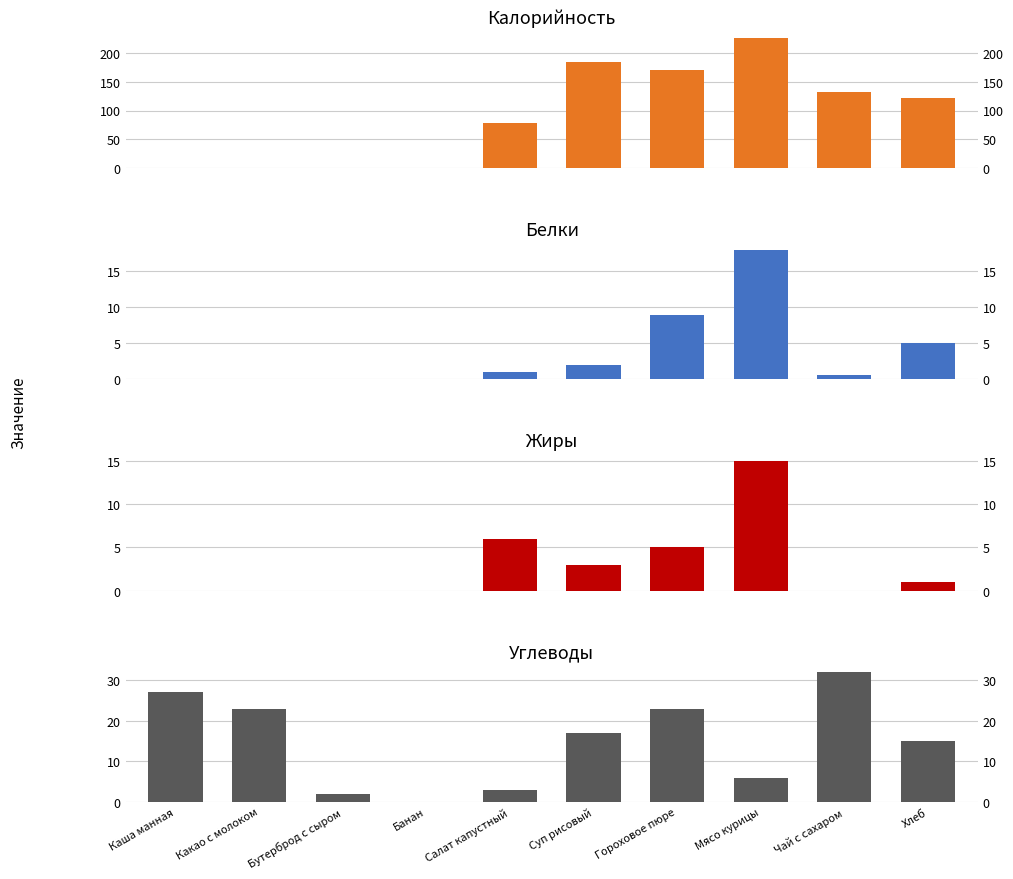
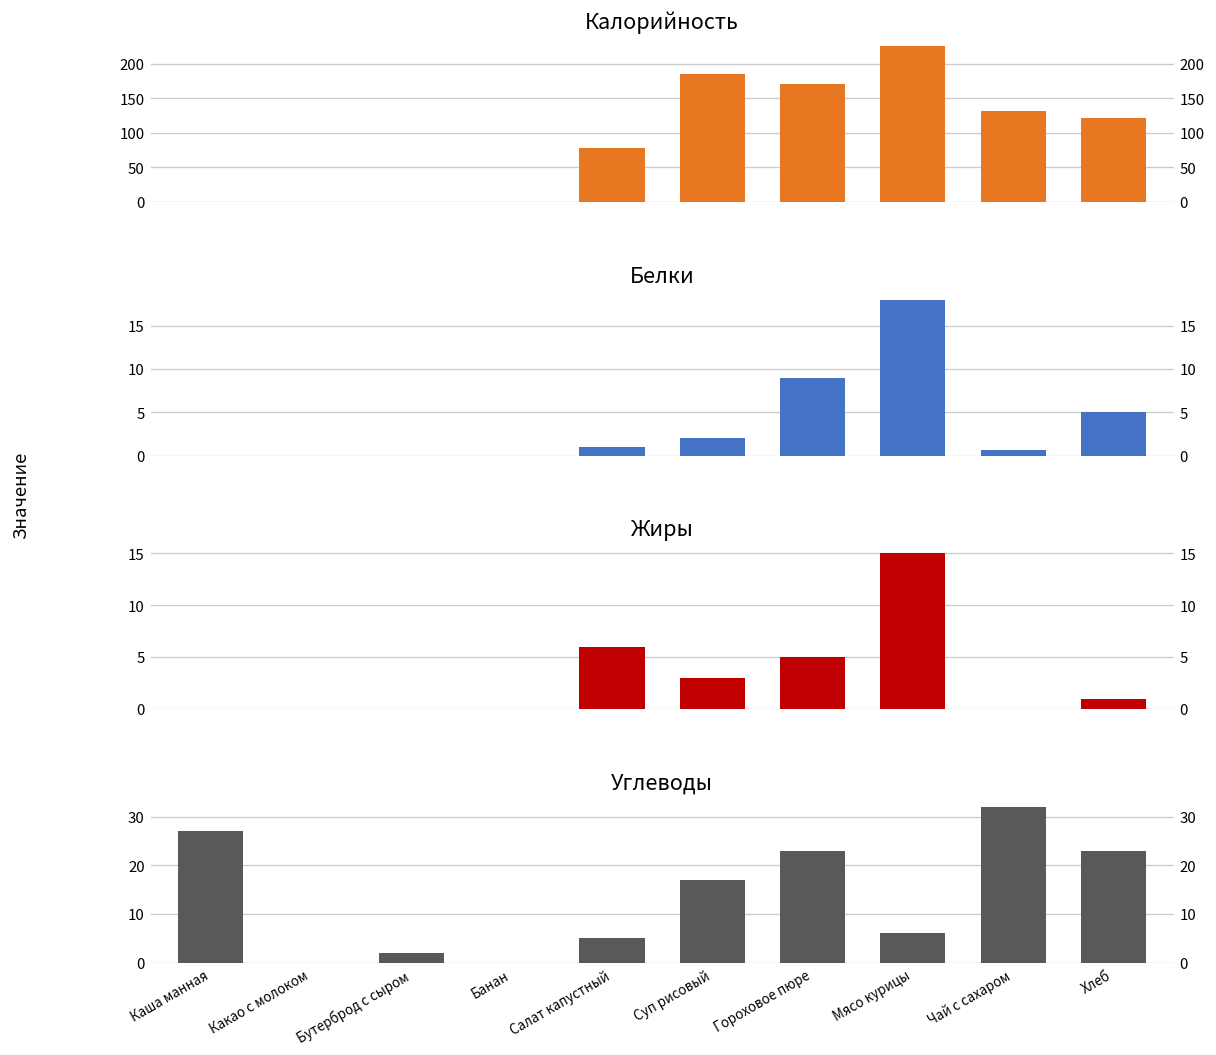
  {
    "Углеводы": {
      "Каша манная": 27,
-     "Какао с молоком": 23,
+     "Какао с молоком": 0,
      "Бутерброд с сыром": 2,
      "Банан": 0,
-     "Салат капустный": 3,
+     "Салат капустный": 5,
      "Суп рисовый": 17,
      "Гороховое пюре": 23,
      "Мясо курицы": 6,
      "Чай с сахаром": 32,
-     "Хлеб": 15
+     "Хлеб": 23
    }
  }
